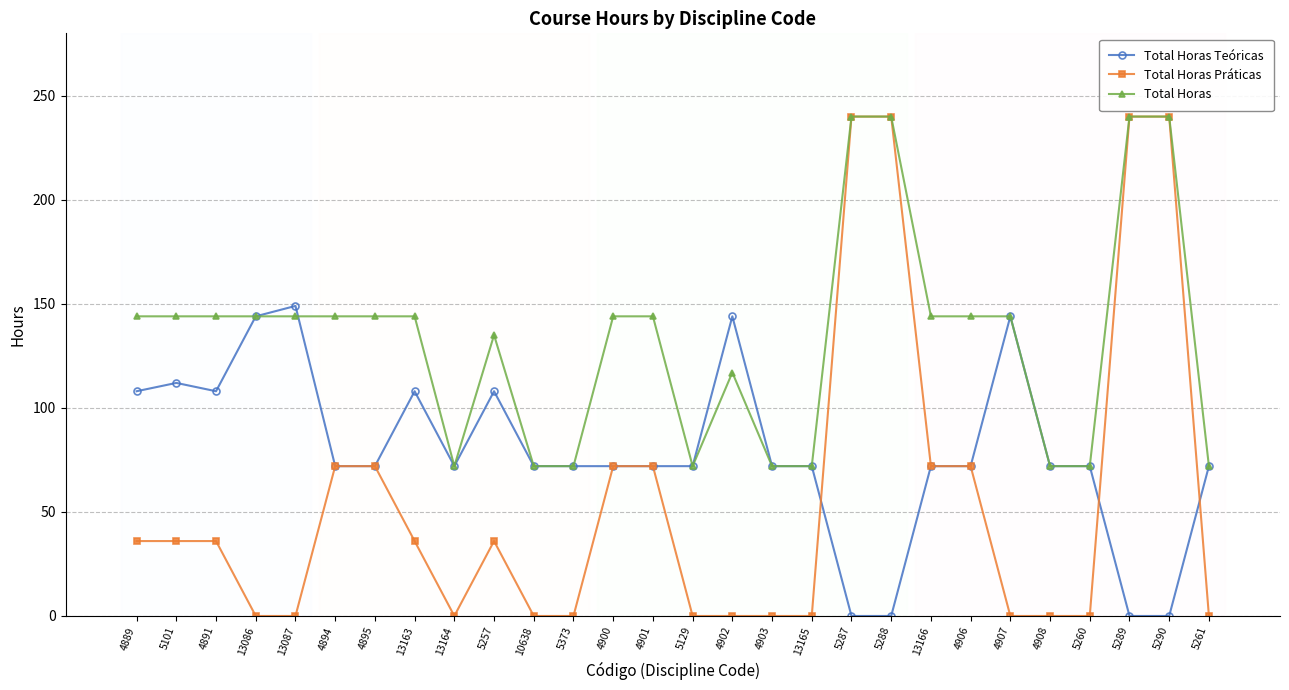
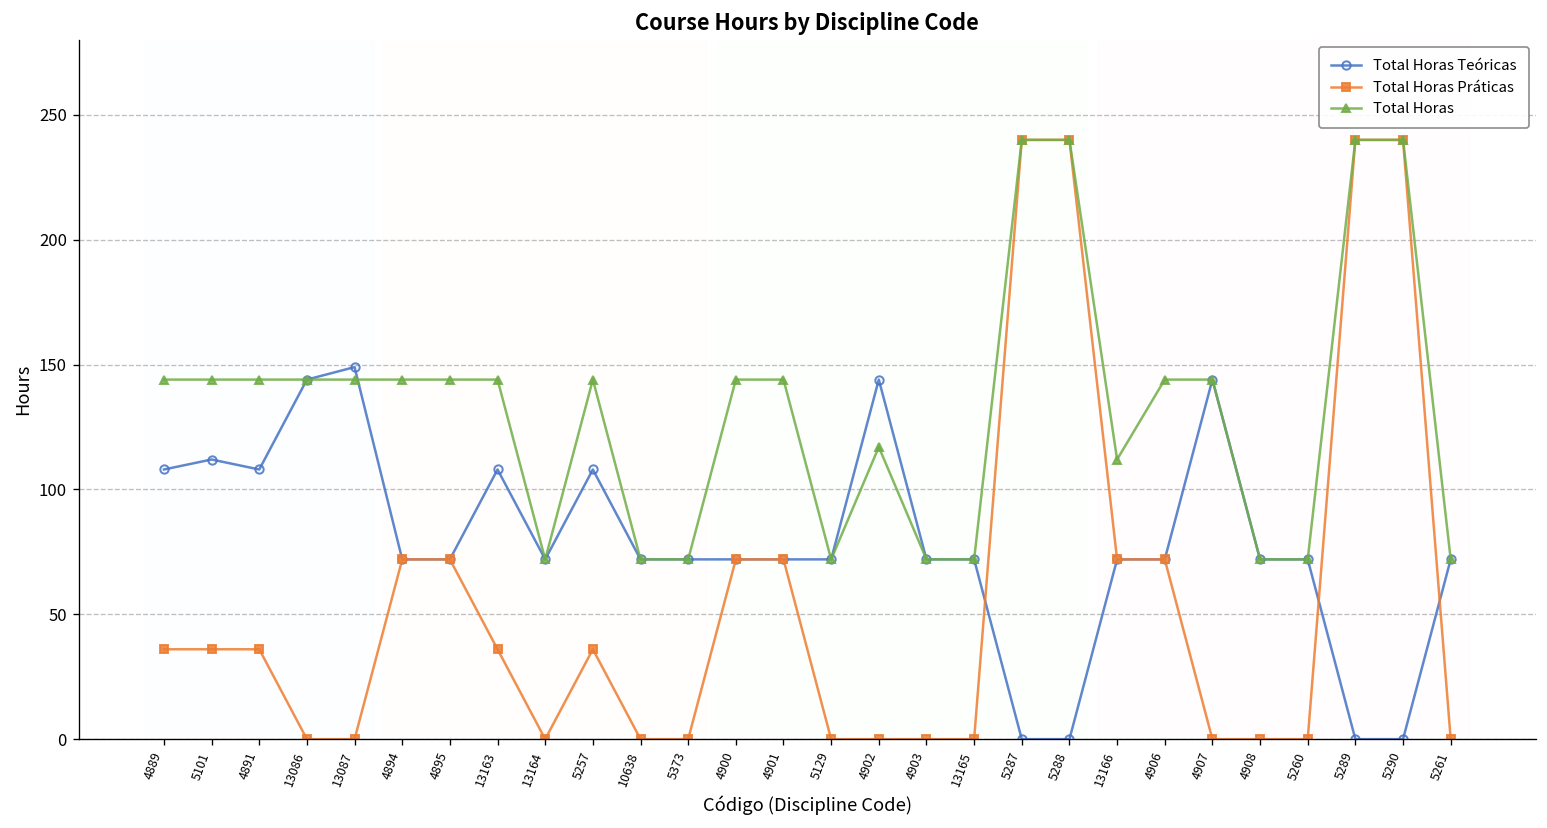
  {
    "Total Horas Teóricas": {
      "4889": 108,
      "5101": 112,
      "4891": 108,
      "13087": 149,
      "13163": 108,
      "5257": 108,
      "4902": 144,
      "5287": 0,
      "5288": 0,
      "5289": 0,
      "5290": 0
    },
    "Total Horas Práticas": {
      "4889": 36,
      "5101": 36,
      "4891": 36,
      "13086": 0,
      "13087": 0,
      "13163": 36,
      "13164": 0,
      "5257": 36,
      "10638": 0,
      "5373": 0,
      "5129": 0,
      "4902": 0,
      "4903": 0,
      "13165": 0,
      "4907": 0,
      "4908": 0,
      "5260": 0,
      "5261": 0
    },
    "Total Horas": {
      "4889": 144,
      "5101": 144,
      "4891": 144,
      "13087": 144,
      "4894": 144,
      "4895": 144,
      "13163": 144,
-     "5257": 135,
+     "5257": 144,
      "4900": 144,
      "4901": 144,
      "4902": 117,
-     "13166": 144,
+     "13166": 112,
      "4906": 144
    }
  }
